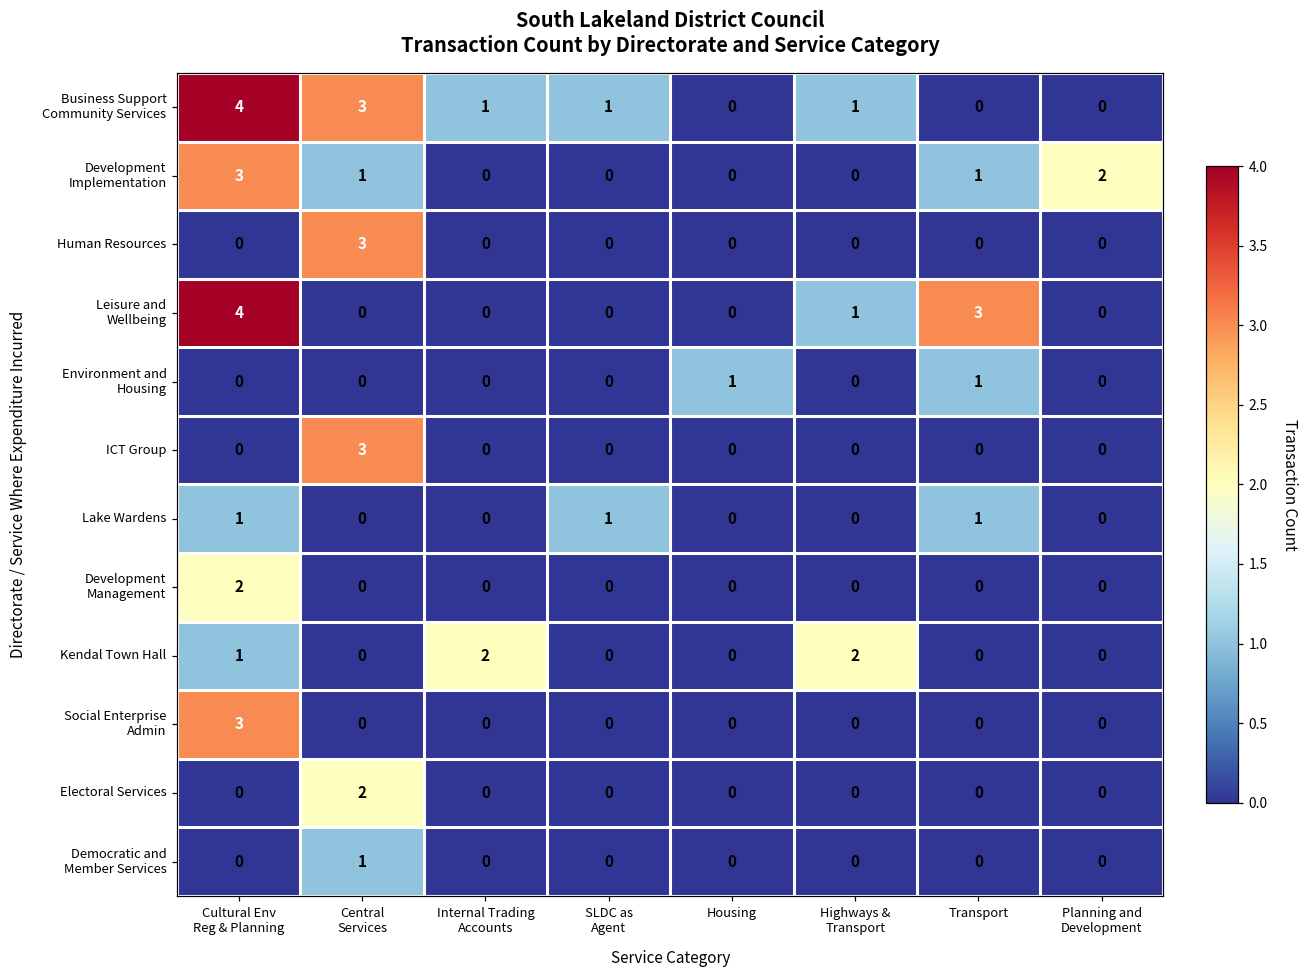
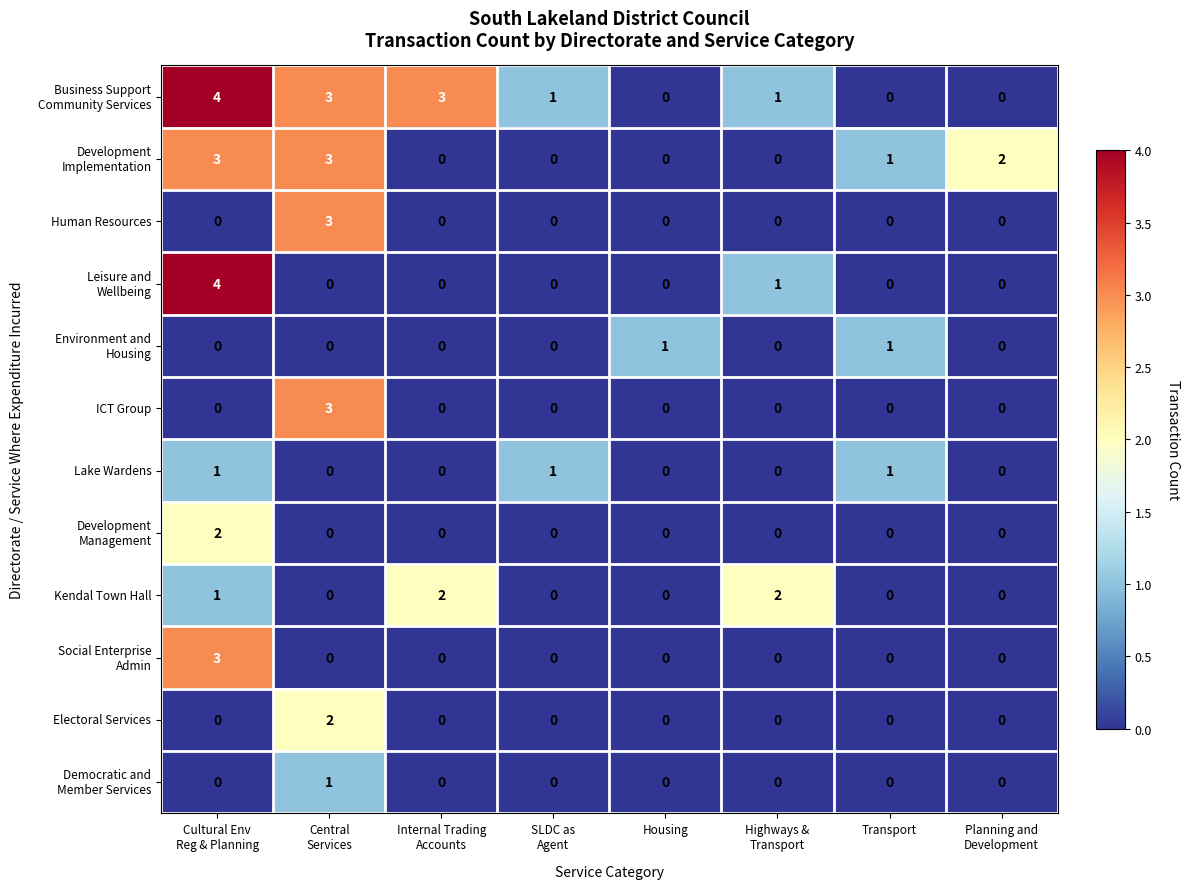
  {
    "Business Support Community Services": {
      "Cultural Env Reg & Planning": 4,
      "Central Services": 3,
-     "Internal Trading Accounts": 1,
+     "Internal Trading Accounts": 3,
      "SLDC as Agent": 1,
      "Housing": 0,
      "Highways & Transport": 1,
      "Transport": 0,
      "Planning and Development": 0
    },
    "Development Implementation": {
      "Cultural Env Reg & Planning": 3,
-     "Central Services": 1,
+     "Central Services": 3,
      "Internal Trading Accounts": 0,
      "SLDC as Agent": 0,
      "Housing": 0,
      "Highways & Transport": 0,
      "Transport": 1,
      "Planning and Development": 2
    },
    "Human Resources": {
      "Cultural Env Reg & Planning": 0,
      "Central Services": 3,
      "Internal Trading Accounts": 0,
      "SLDC as Agent": 0,
      "Housing": 0,
      "Highways & Transport": 0,
      "Transport": 0,
      "Planning and Development": 0
    },
    "Leisure and Wellbeing": {
      "Cultural Env Reg & Planning": 4,
      "Central Services": 0,
      "Internal Trading Accounts": 0,
      "SLDC as Agent": 0,
      "Housing": 0,
      "Highways & Transport": 1,
-     "Transport": 3,
+     "Transport": 0,
      "Planning and Development": 0
    },
    "Environment and Housing": {
      "Cultural Env Reg & Planning": 0,
      "Central Services": 0,
      "Internal Trading Accounts": 0,
      "SLDC as Agent": 0,
      "Housing": 1,
      "Highways & Transport": 0,
      "Transport": 1,
      "Planning and Development": 0
    },
    "ICT Group": {
      "Cultural Env Reg & Planning": 0,
      "Central Services": 3,
      "Internal Trading Accounts": 0,
      "SLDC as Agent": 0,
      "Housing": 0,
      "Highways & Transport": 0,
      "Transport": 0,
      "Planning and Development": 0
    },
    "Lake Wardens": {
      "Cultural Env Reg & Planning": 1,
      "Central Services": 0,
      "Internal Trading Accounts": 0,
      "SLDC as Agent": 1,
      "Housing": 0,
      "Highways & Transport": 0,
      "Transport": 1,
      "Planning and Development": 0
    },
    "Development Management": {
      "Cultural Env Reg & Planning": 2,
      "Central Services": 0,
      "Internal Trading Accounts": 0,
      "SLDC as Agent": 0,
      "Housing": 0,
      "Highways & Transport": 0,
      "Transport": 0,
      "Planning and Development": 0
    },
    "Kendal Town Hall": {
      "Cultural Env Reg & Planning": 1,
      "Central Services": 0,
      "Internal Trading Accounts": 2,
      "SLDC as Agent": 0,
      "Housing": 0,
      "Highways & Transport": 2,
      "Transport": 0,
      "Planning and Development": 0
    },
    "Social Enterprise Admin": {
      "Cultural Env Reg & Planning": 3,
      "Central Services": 0,
      "Internal Trading Accounts": 0,
      "SLDC as Agent": 0,
      "Housing": 0,
      "Highways & Transport": 0,
      "Transport": 0,
      "Planning and Development": 0
    },
    "Electoral Services": {
      "Cultural Env Reg & Planning": 0,
      "Central Services": 2,
      "Internal Trading Accounts": 0,
      "SLDC as Agent": 0,
      "Housing": 0,
      "Highways & Transport": 0,
      "Transport": 0,
      "Planning and Development": 0
    },
    "Democratic and Member Services": {
      "Cultural Env Reg & Planning": 0,
      "Central Services": 1,
      "Internal Trading Accounts": 0,
      "SLDC as Agent": 0,
      "Housing": 0,
      "Highways & Transport": 0,
      "Transport": 0,
      "Planning and Development": 0
    }
  }
